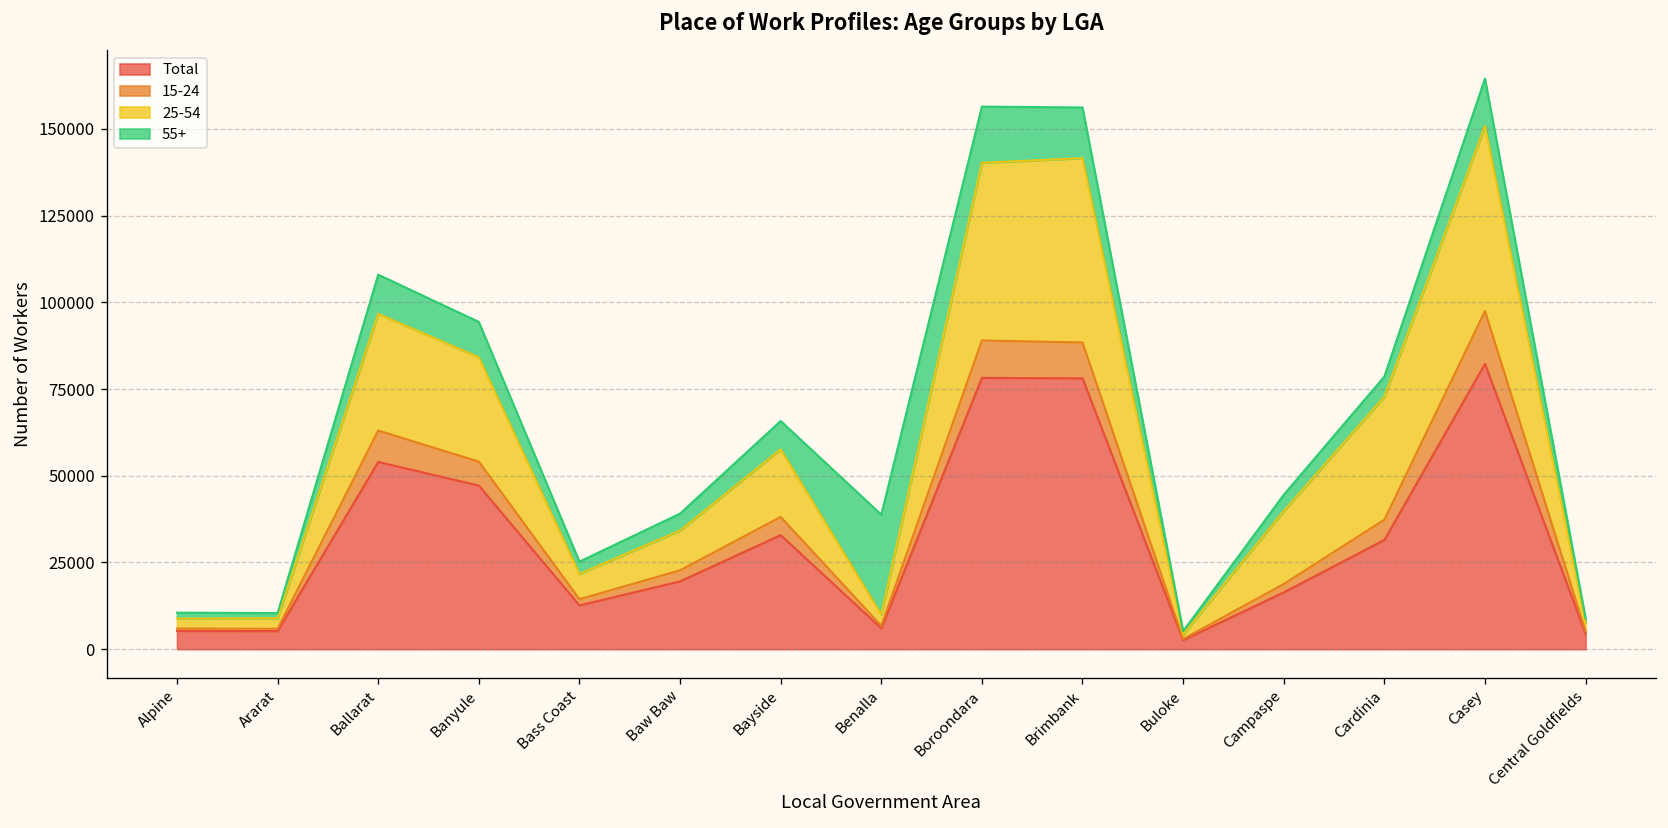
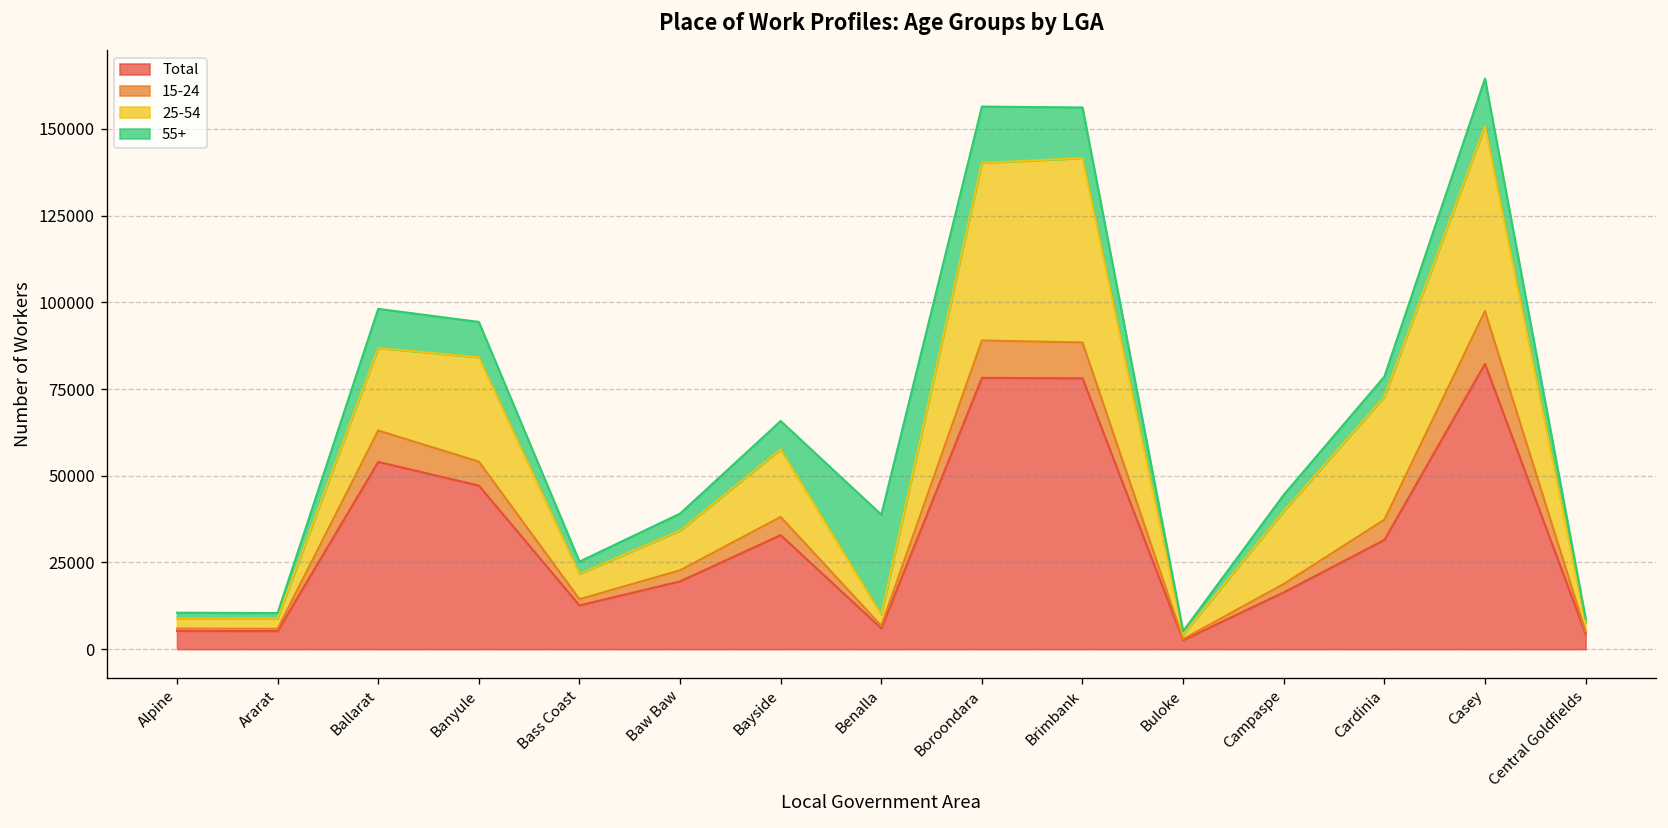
  {
    "25-54": {
      "Alpine": 3000,
      "Ararat": 3000,
-     "Ballarat": 34000,
+     "Ballarat": 24000,
      "Banyule": 30000,
      "Bass Coast": 7000,
      "Baw Baw": 11000,
      "Bayside": 20000,
      "Benalla": 3000,
      "Boroondara": 51000,
      "Brimbank": 53000,
      "Buloke": 1000,
      "Campaspe": 21000,
      "Cardinia": 35000,
      "Casey": 53000,
      "Central Goldfields": 2000
    },
    "55+": {
      "Alpine": 2000,
      "Ararat": 1000,
      "Ballarat": 11000,
      "Banyule": 10000,
      "Bass Coast": 4000,
      "Baw Baw": 5000,
      "Bayside": 8000,
      "Benalla": 29000,
      "Boroondara": 16000,
      "Brimbank": 15000,
      "Buloke": 1000,
      "Campaspe": 5000,
      "Cardinia": 6000,
      "Casey": 14000,
      "Central Goldfields": 1000
    }
  }
